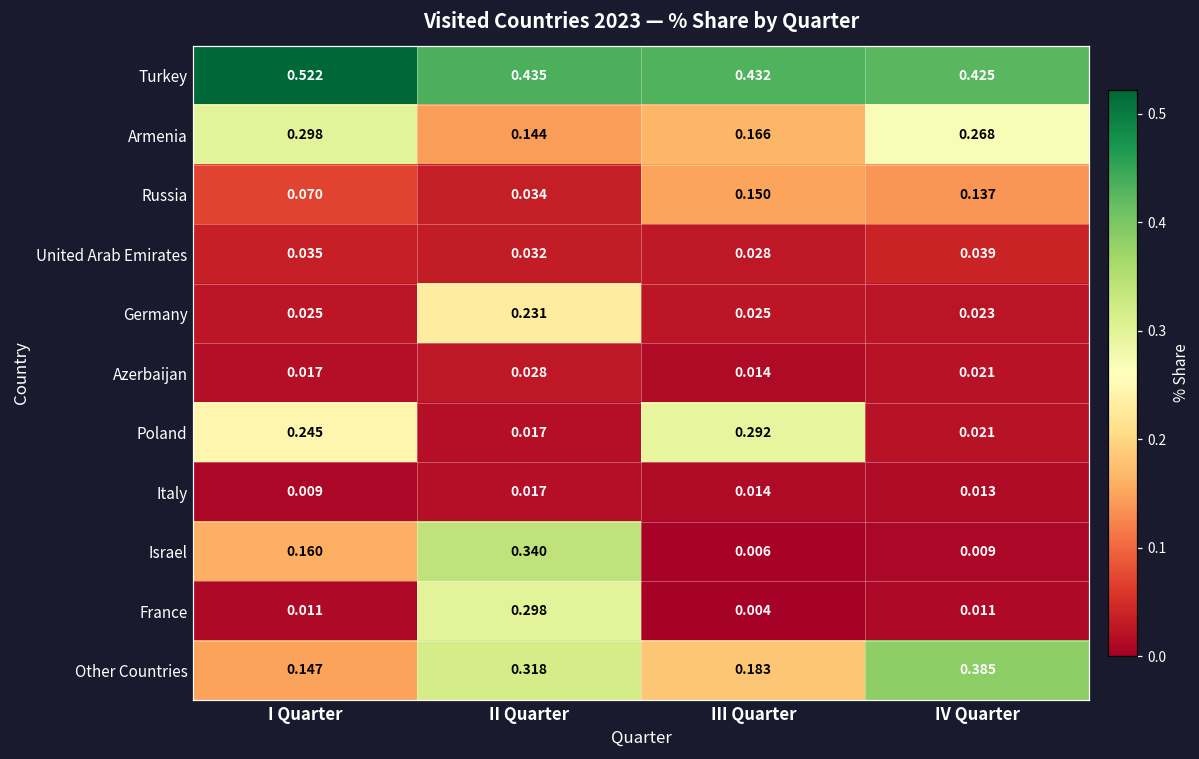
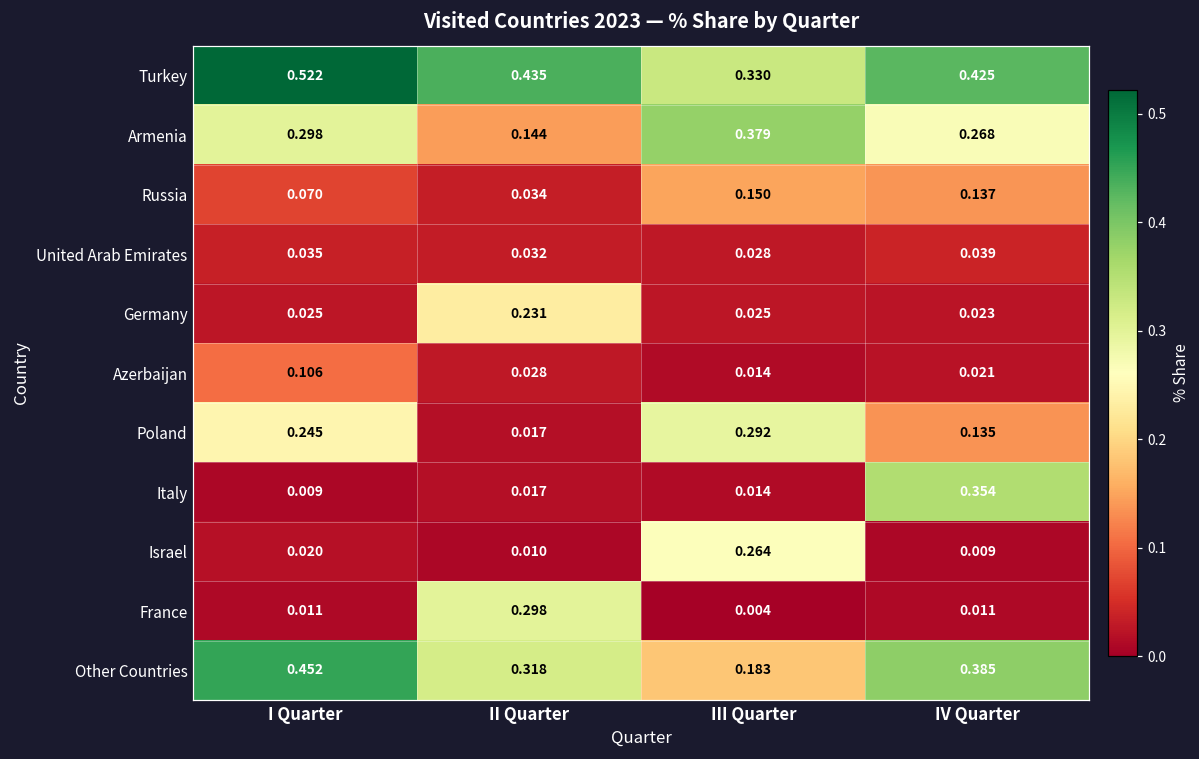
  {
    "Turkey": {
      "I Quarter": 0.522,
      "II Quarter": 0.435,
-     "III Quarter": 0.432,
+     "III Quarter": 0.330,
      "IV Quarter": 0.425
    },
    "Armenia": {
      "I Quarter": 0.298,
      "II Quarter": 0.144,
-     "III Quarter": 0.166,
+     "III Quarter": 0.379,
      "IV Quarter": 0.268
    },
    "Russia": {
      "I Quarter": 0.070,
      "II Quarter": 0.034,
      "III Quarter": 0.150,
      "IV Quarter": 0.137
    },
    "United Arab Emirates": {
      "I Quarter": 0.035,
      "II Quarter": 0.032,
      "III Quarter": 0.028,
      "IV Quarter": 0.039
    },
    "Germany": {
      "I Quarter": 0.025,
      "II Quarter": 0.231,
      "III Quarter": 0.025,
      "IV Quarter": 0.023
    },
    "Azerbaijan": {
-     "I Quarter": 0.017,
+     "I Quarter": 0.106,
      "II Quarter": 0.028,
      "III Quarter": 0.014,
      "IV Quarter": 0.021
    },
    "Poland": {
      "I Quarter": 0.245,
      "II Quarter": 0.017,
      "III Quarter": 0.292,
-     "IV Quarter": 0.021
+     "IV Quarter": 0.135
    },
    "Italy": {
      "I Quarter": 0.009,
      "II Quarter": 0.017,
      "III Quarter": 0.014,
-     "IV Quarter": 0.013
+     "IV Quarter": 0.354
    },
    "Israel": {
-     "I Quarter": 0.160,
-     "II Quarter": 0.340,
-     "III Quarter": 0.006,
+     "I Quarter": 0.020,
+     "II Quarter": 0.010,
+     "III Quarter": 0.264,
      "IV Quarter": 0.009
    },
    "France": {
      "I Quarter": 0.011,
      "II Quarter": 0.298,
      "III Quarter": 0.004,
      "IV Quarter": 0.011
    },
    "Other Countries": {
-     "I Quarter": 0.147,
+     "I Quarter": 0.452,
      "II Quarter": 0.318,
      "III Quarter": 0.183,
      "IV Quarter": 0.385
    }
  }
